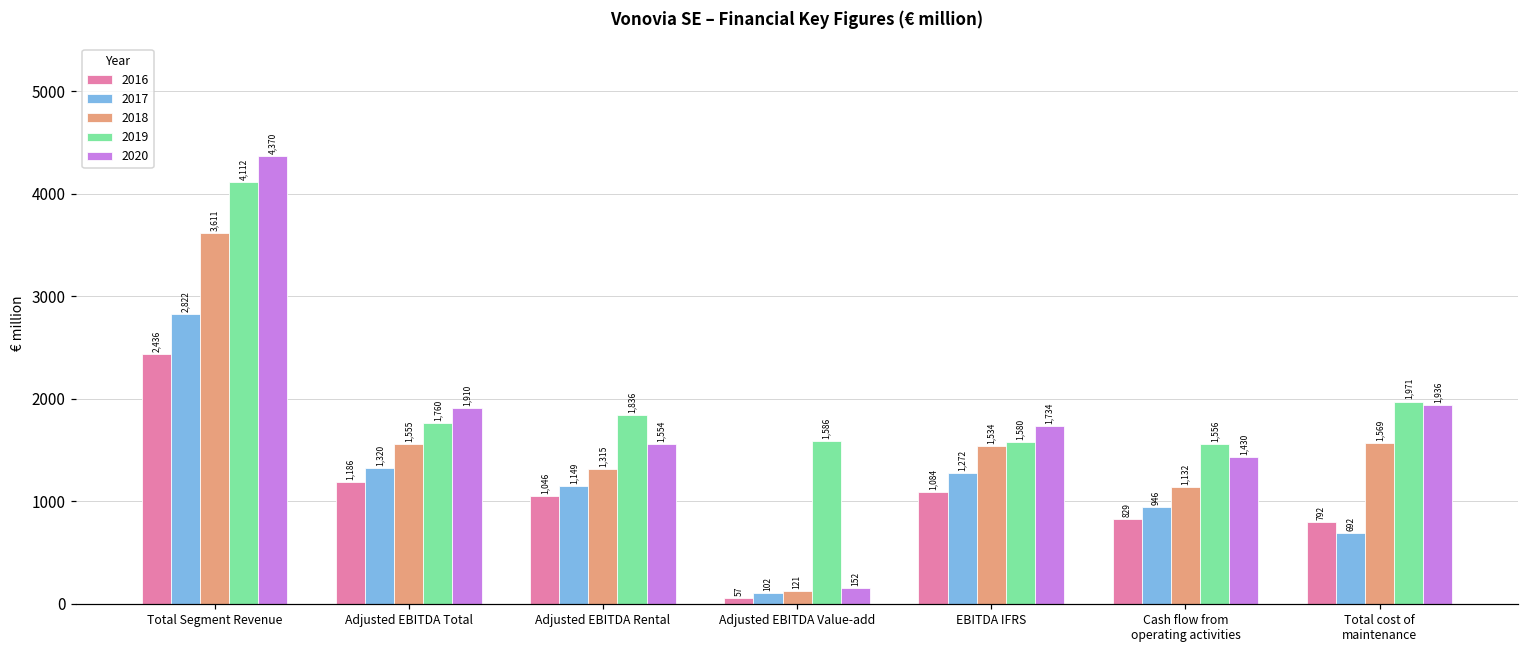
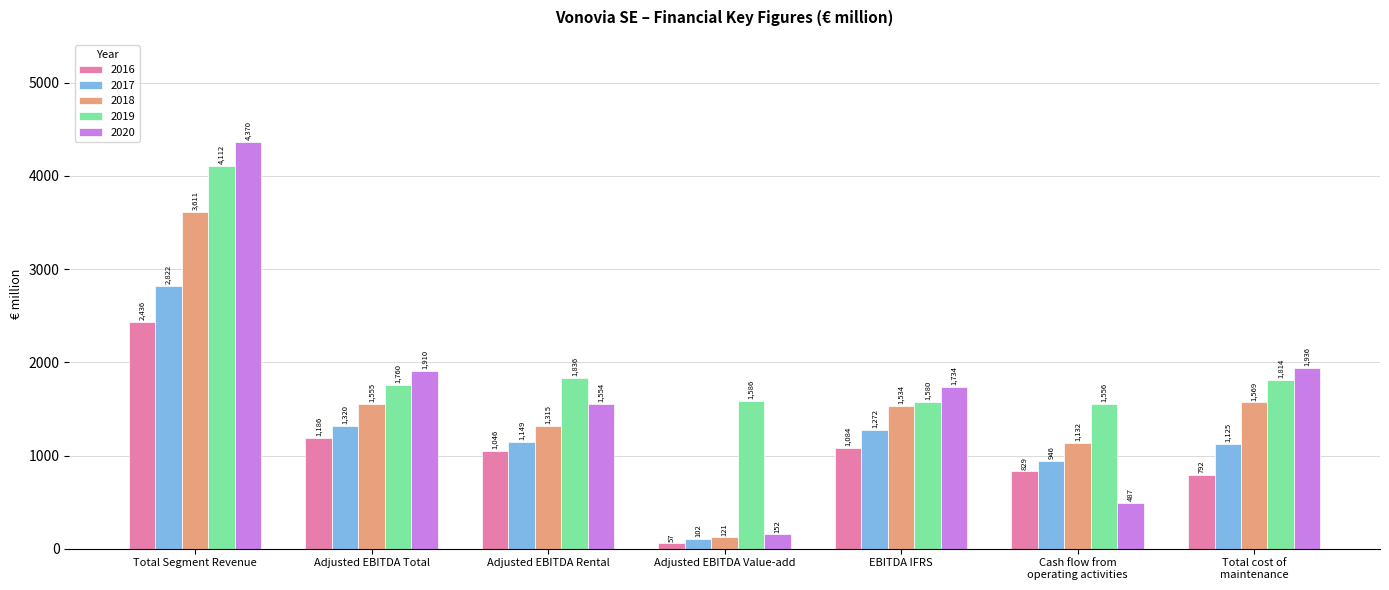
  {
    "2017": {
      "Total Segment Revenue": "2,822",
      "Adjusted EBITDA Total": "1,320",
      "Adjusted EBITDA Rental": "1,149",
      "Adjusted EBITDA Value-add": "102",
      "EBITDA IFRS": "1,272",
      "Cash flow from operating activities": "946",
-     "Total cost of maintenance": "692"
+     "Total cost of maintenance": "1,125"
    },
    "2019": {
      "Total Segment Revenue": "4,112",
      "Adjusted EBITDA Total": "1,760",
      "Adjusted EBITDA Rental": "1,836",
      "Adjusted EBITDA Value-add": "1,586",
      "EBITDA IFRS": "1,580",
      "Cash flow from operating activities": "1,556",
-     "Total cost of maintenance": "1,971"
+     "Total cost of maintenance": "1,814"
    },
    "2020": {
      "Total Segment Revenue": "4,370",
      "Adjusted EBITDA Total": "1,910",
      "Adjusted EBITDA Rental": "1,554",
      "Adjusted EBITDA Value-add": "152",
      "EBITDA IFRS": "1,734",
-     "Cash flow from operating activities": "1,430",
+     "Cash flow from operating activities": "487",
      "Total cost of maintenance": "1,936"
    }
  }
